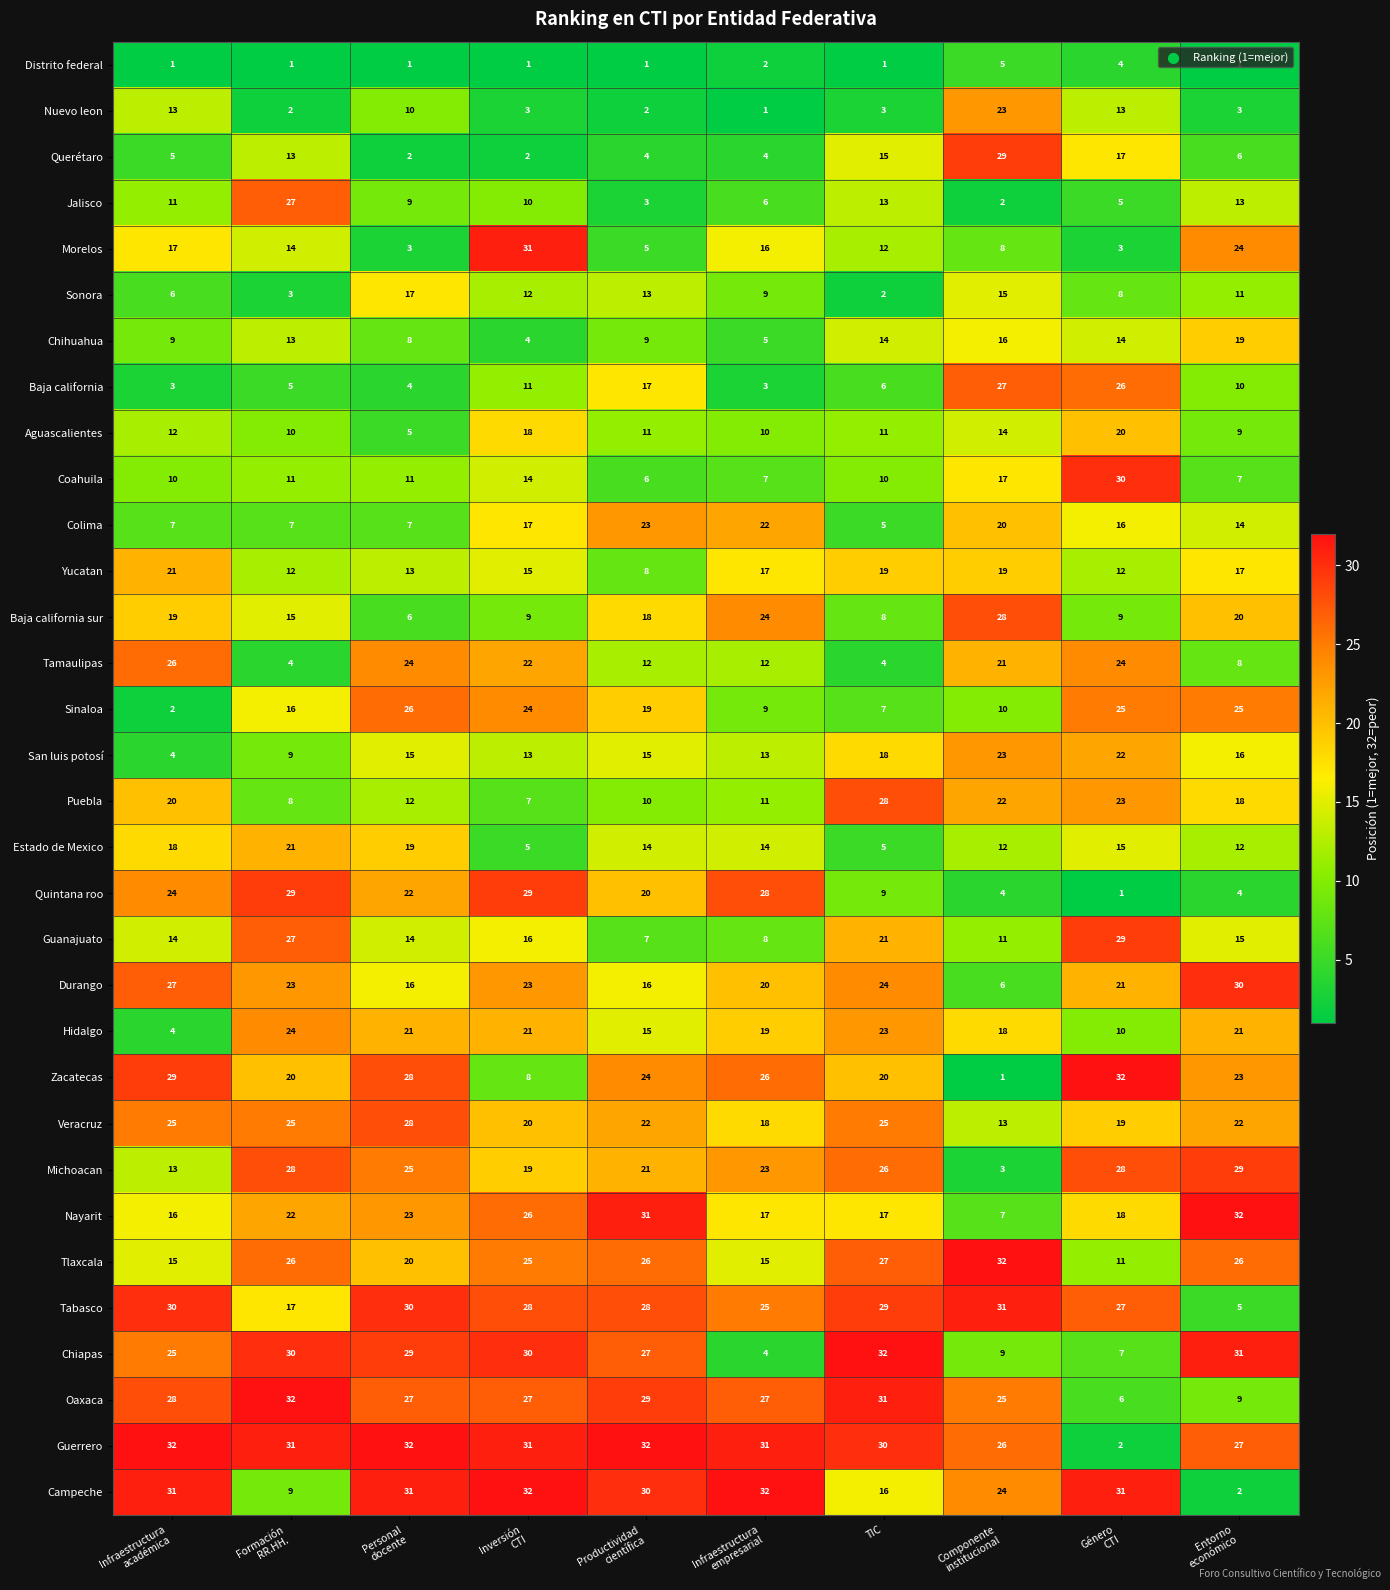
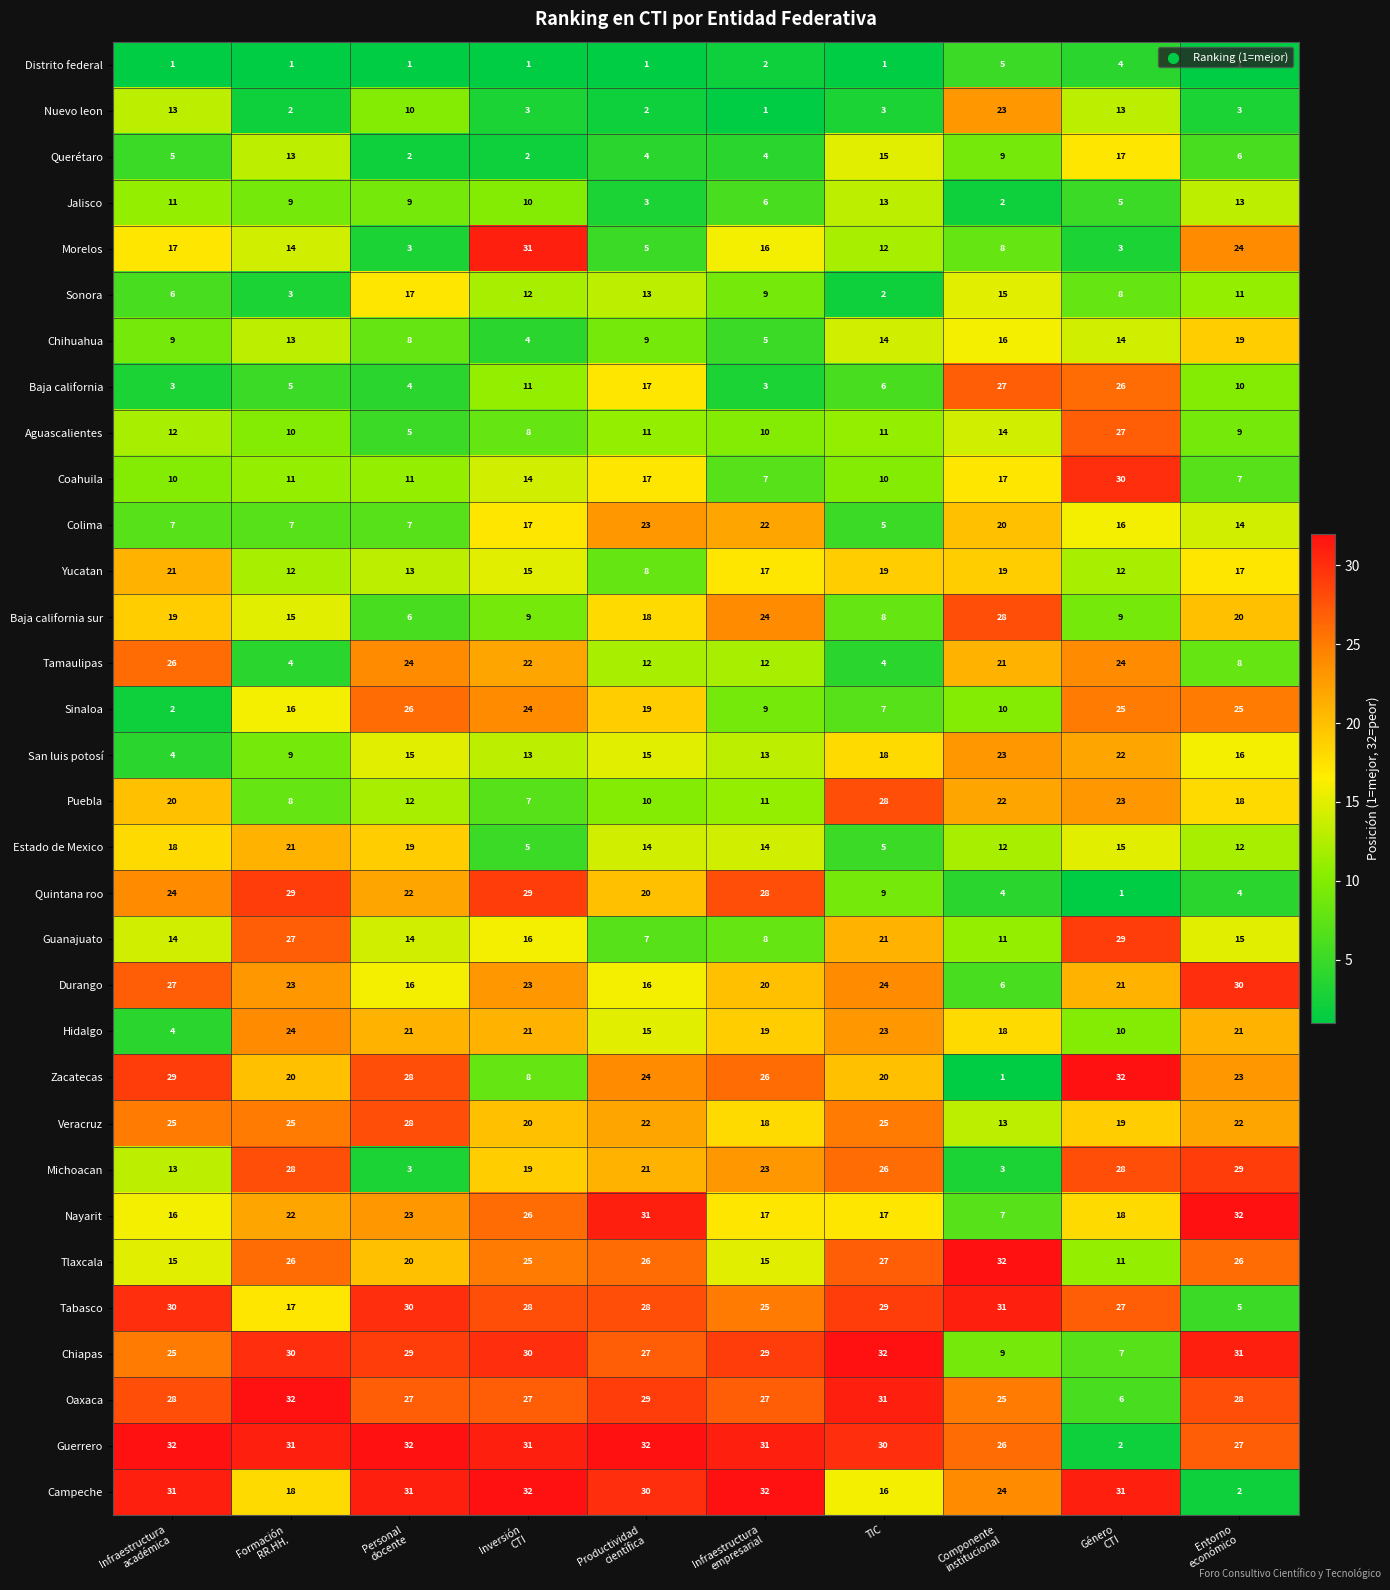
  {
    "Querétaro": {
      "Infraestructura académica": 5,
      "Formación RR.HH.": 13,
      "Personal docente": 2,
      "Inversión CTI": 2,
      "Productividad científica": 4,
      "Infraestructura empresarial": 4,
      "TIC": 15,
-     "Componente institucional": 29,
+     "Componente institucional": 9,
      "Género CTI": 17,
      "Entorno económico": 6
    },
    "Jalisco": {
      "Infraestructura académica": 11,
-     "Formación RR.HH.": 27,
+     "Formación RR.HH.": 9,
      "Personal docente": 9,
      "Inversión CTI": 10,
      "Productividad científica": 3,
      "Infraestructura empresarial": 6,
      "TIC": 13,
      "Componente institucional": 2,
      "Género CTI": 5,
      "Entorno económico": 13
    },
    "Aguascalientes": {
      "Infraestructura académica": 12,
      "Formación RR.HH.": 10,
      "Personal docente": 5,
-     "Inversión CTI": 18,
+     "Inversión CTI": 8,
      "Productividad científica": 11,
      "Infraestructura empresarial": 10,
      "TIC": 11,
      "Componente institucional": 14,
-     "Género CTI": 20,
+     "Género CTI": 27,
      "Entorno económico": 9
    },
    "Coahuila": {
      "Infraestructura académica": 10,
      "Formación RR.HH.": 11,
      "Personal docente": 11,
      "Inversión CTI": 14,
-     "Productividad científica": 6,
+     "Productividad científica": 17,
      "Infraestructura empresarial": 7,
      "TIC": 10,
      "Componente institucional": 17,
      "Género CTI": 30,
      "Entorno económico": 7
    },
    "Michoacan": {
      "Infraestructura académica": 13,
      "Formación RR.HH.": 28,
-     "Personal docente": 25,
+     "Personal docente": 3,
      "Inversión CTI": 19,
      "Productividad científica": 21,
      "Infraestructura empresarial": 23,
      "TIC": 26,
      "Componente institucional": 3,
      "Género CTI": 28,
      "Entorno económico": 29
    },
    "Chiapas": {
      "Infraestructura académica": 25,
      "Formación RR.HH.": 30,
      "Personal docente": 29,
      "Inversión CTI": 30,
      "Productividad científica": 27,
-     "Infraestructura empresarial": 4,
+     "Infraestructura empresarial": 29,
      "TIC": 32,
      "Componente institucional": 9,
      "Género CTI": 7,
      "Entorno económico": 31
    },
    "Oaxaca": {
      "Infraestructura académica": 28,
      "Formación RR.HH.": 32,
      "Personal docente": 27,
      "Inversión CTI": 27,
      "Productividad científica": 29,
      "Infraestructura empresarial": 27,
      "TIC": 31,
      "Componente institucional": 25,
      "Género CTI": 6,
-     "Entorno económico": 9
+     "Entorno económico": 28
    },
    "Campeche": {
      "Infraestructura académica": 31,
-     "Formación RR.HH.": 9,
+     "Formación RR.HH.": 18,
      "Personal docente": 31,
      "Inversión CTI": 32,
      "Productividad científica": 30,
      "Infraestructura empresarial": 32,
      "TIC": 16,
      "Componente institucional": 24,
      "Género CTI": 31,
      "Entorno económico": 2
    }
  }
